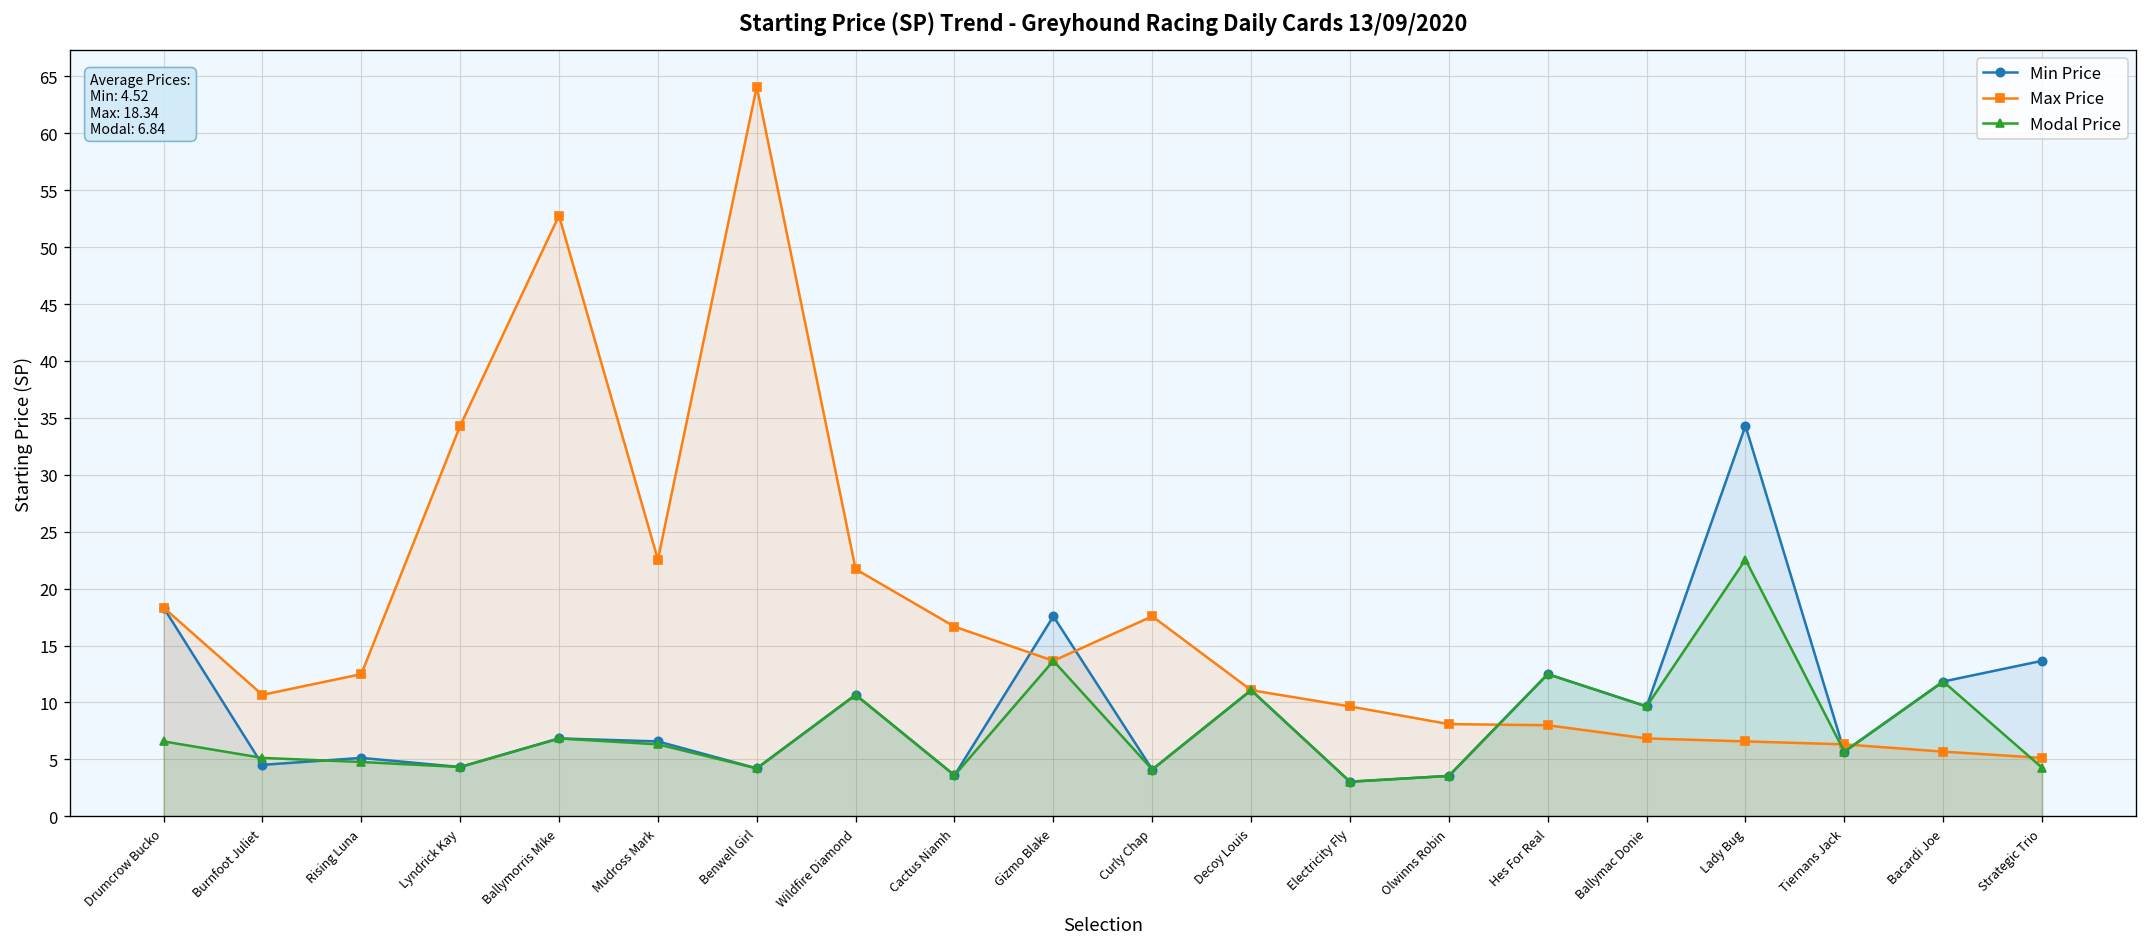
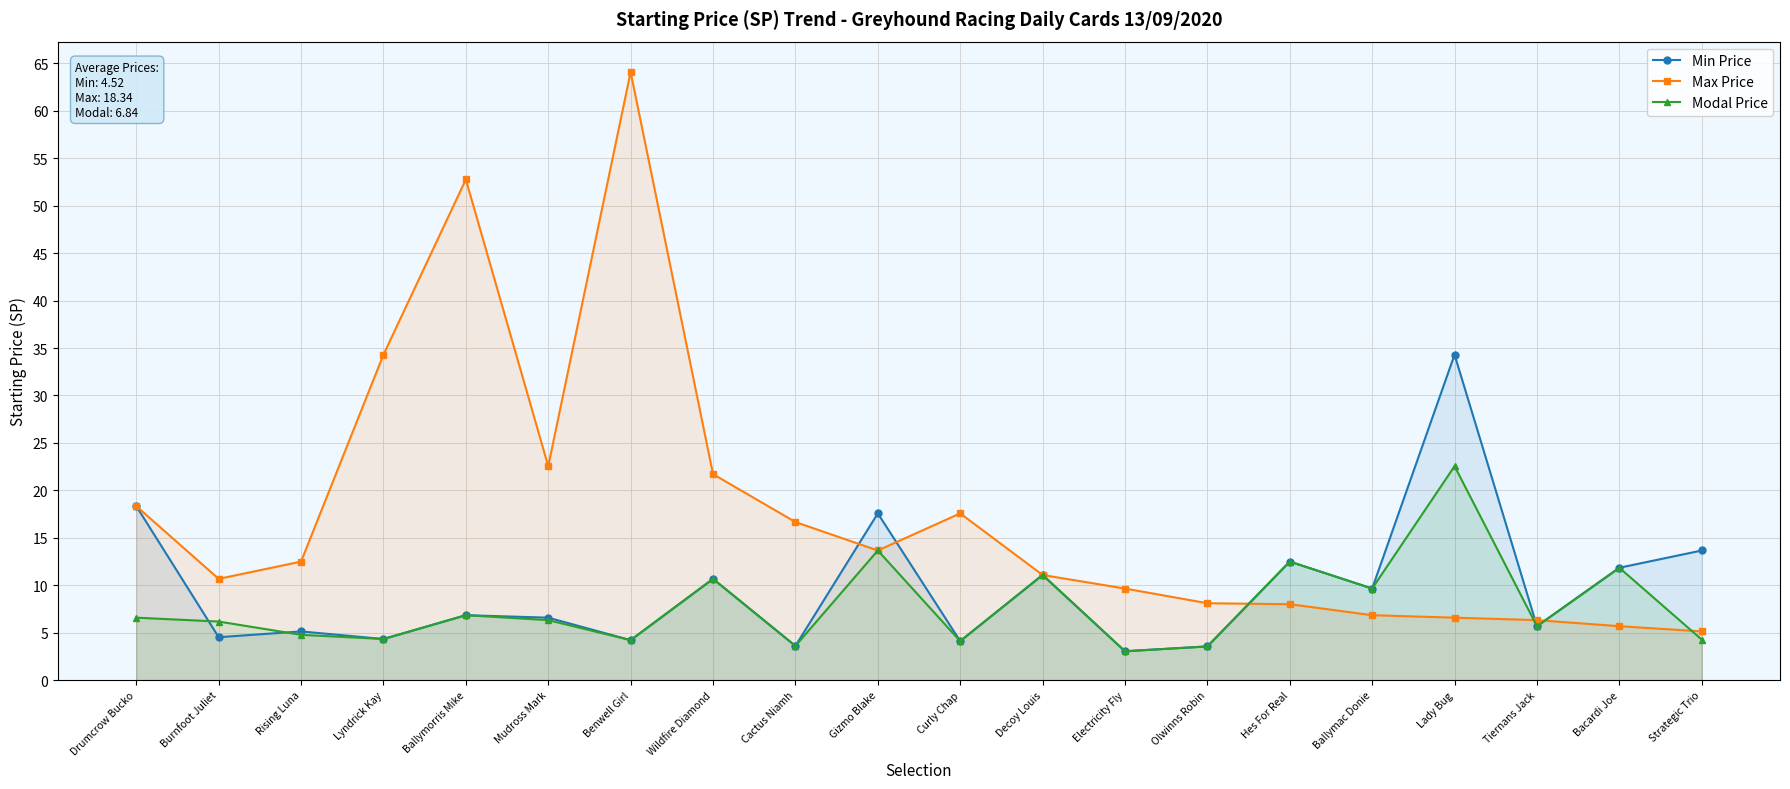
  {
    "Min Price": {
      "Burnfoot Juliet": 5,
      "Rising Luna": 5,
      "Gizmo Blake": 18,
      "Lady Bug": 34,
      "Strategic Trio": 14
    },
    "Max Price": {
      "Burnfoot Juliet": 11,
      "Rising Luna": 12,
      "Lyndrick Kay": 34,
      "Ballymorris Mike": 53,
      "Mudross Mark": 23,
      "Benwell Girl": 64,
      "Wildfire Diamond": 22,
      "Cactus Niamh": 17,
      "Curly Chap": 18,
      "Electricity Fly": 10,
      "Olwinns Robin": 8,
      "Hes For Real": 8,
      "Ballymac Donie": 7,
      "Lady Bug": 7,
      "Tiernans Jack": 6,
      "Bacardi Joe": 6,
      "Strategic Trio": 5
    },
    "Modal Price": {
      "Drumcrow Bucko": 7,
-     "Burnfoot Juliet": 5,
+     "Burnfoot Juliet": 6,
      "Rising Luna": 5,
      "Lady Bug": 23,
      "Strategic Trio": 4
    }
  }
